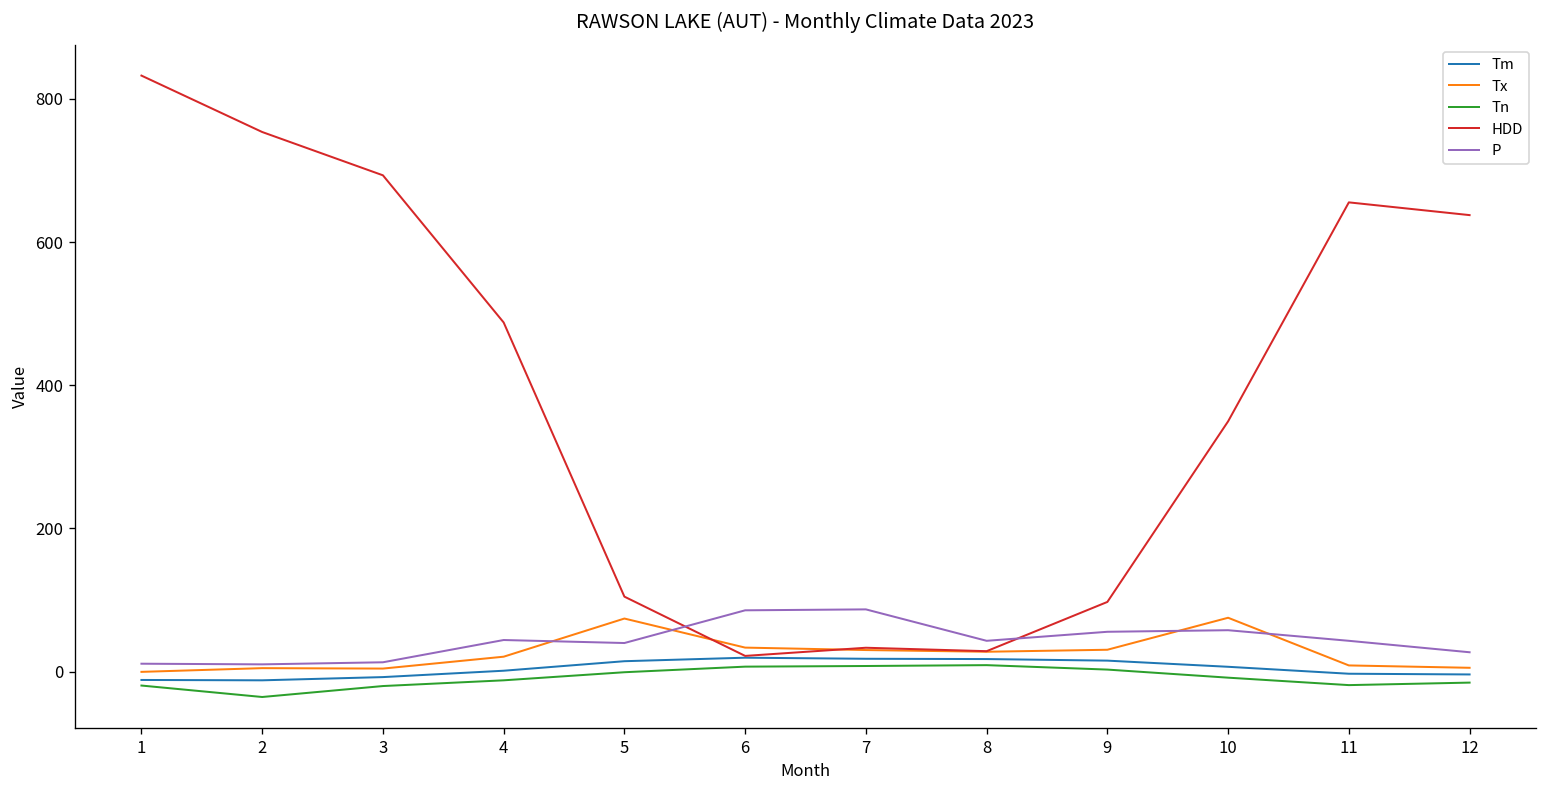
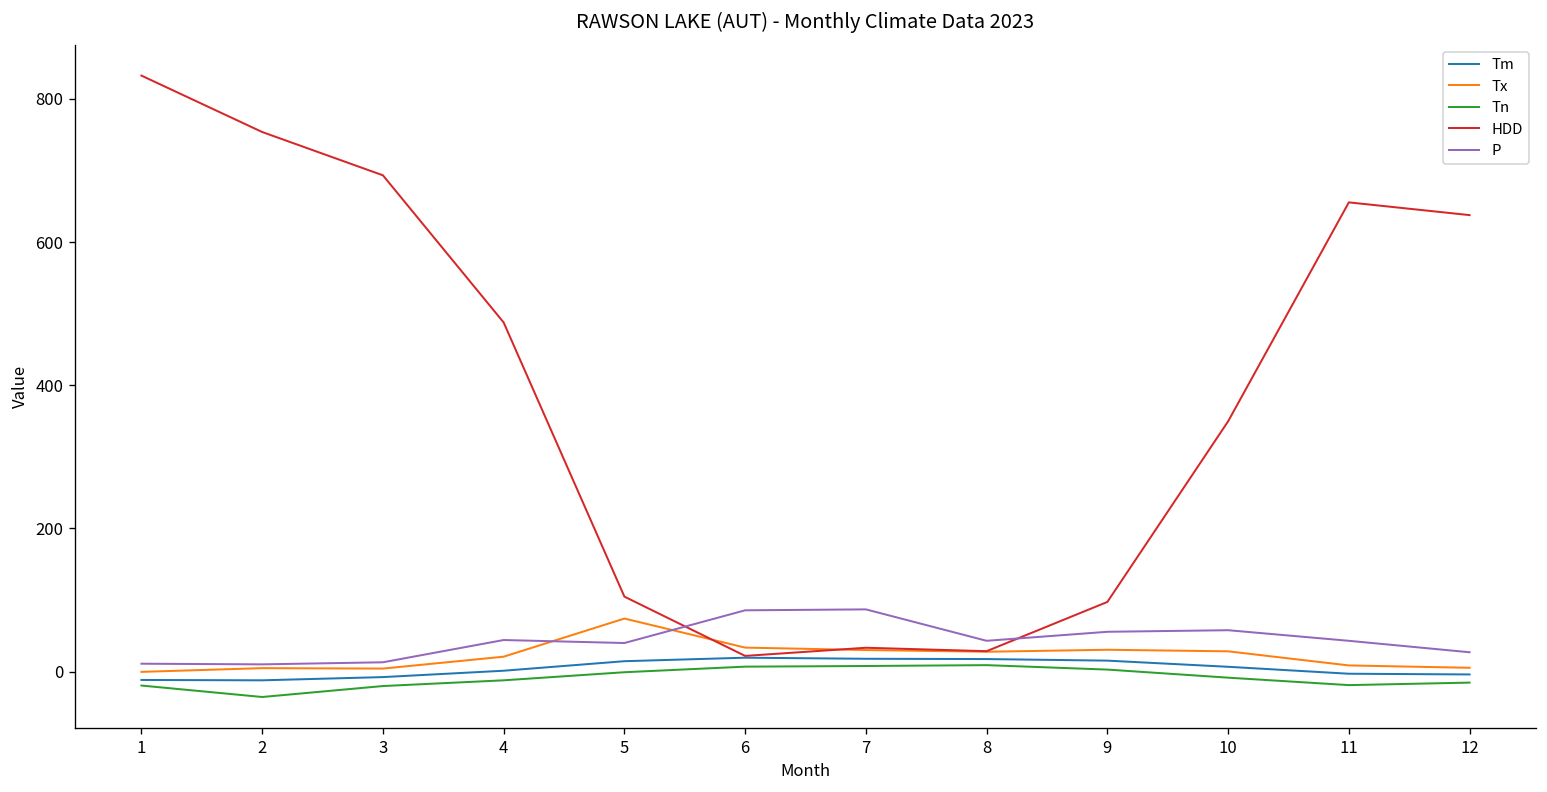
  {
    "Tm": {
      "1": -10,
      "2": -10,
      "3": -10,
      "4": 0,
      "5": 10,
      "7": 20,
      "8": 20,
      "9": 20,
      "10": 10,
      "11": 0,
      "12": 0
    },
    "Tx": {
      "1": 0,
      "2": 0,
      "3": 0,
      "4": 20,
      "5": 70,
      "6": 30,
      "9": 30,
-     "10": 80,
+     "10": 30,
      "11": 10,
      "12": 10
    },
    "Tn": {
      "1": -20,
      "2": -40,
      "3": -20,
      "4": -10,
      "5": 0,
      "6": 10,
      "7": 10,
      "8": 10,
      "9": 0,
      "10": -10,
      "11": -20,
      "12": -20
    },
    "HDD": {
      "1": 830,
      "2": 750,
      "3": 690,
      "4": 490,
      "5": 100,
      "9": 100,
      "10": 350,
      "11": 660,
      "12": 640
    },
    "P": {
      "1": 10,
      "2": 10,
      "3": 10,
      "4": 40,
      "5": 40,
      "6": 90,
      "7": 90,
      "8": 40,
      "9": 60,
      "10": 60,
      "11": 40,
      "12": 30
    }
  }
